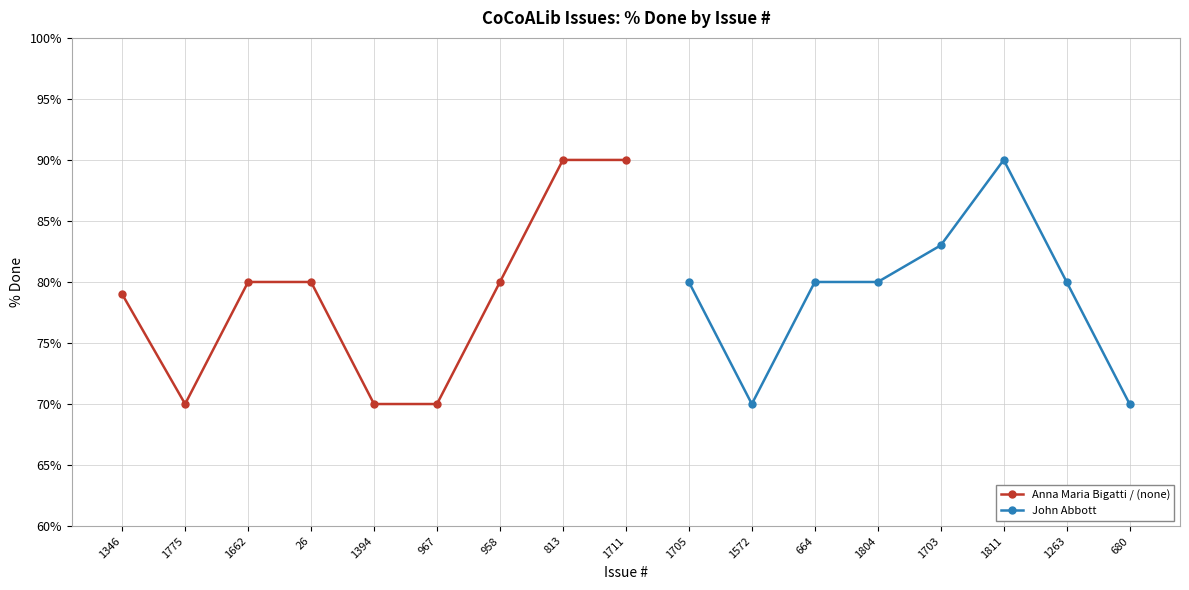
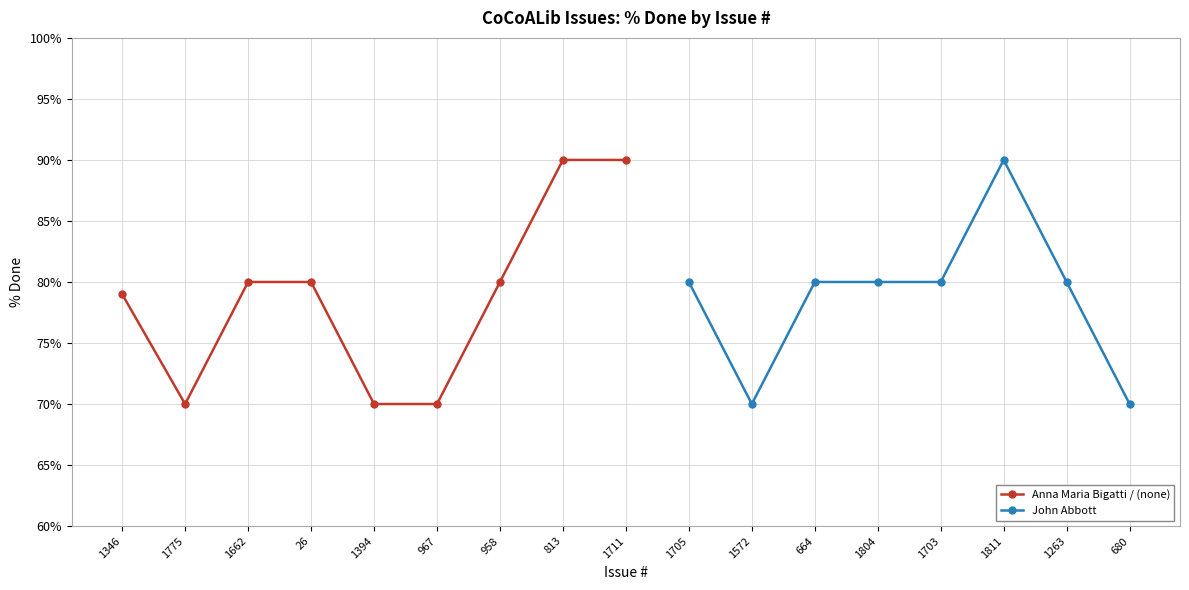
  {
    "Anna Maria Bigatti / (none)": {
      "1346": "79%",
      "1775": "70%",
      "1662": "80%",
      "26": "80%",
      "1394": "70%",
      "967": "70%",
      "958": "80%",
      "813": "90%",
      "1711": "90%"
    },
    "John Abbott": {
      "1705": "80%",
      "1572": "70%",
      "664": "80%",
      "1804": "80%",
-     "1703": "83%",
+     "1703": "80%",
      "1811": "90%",
      "1263": "80%",
      "680": "70%"
    }
  }
